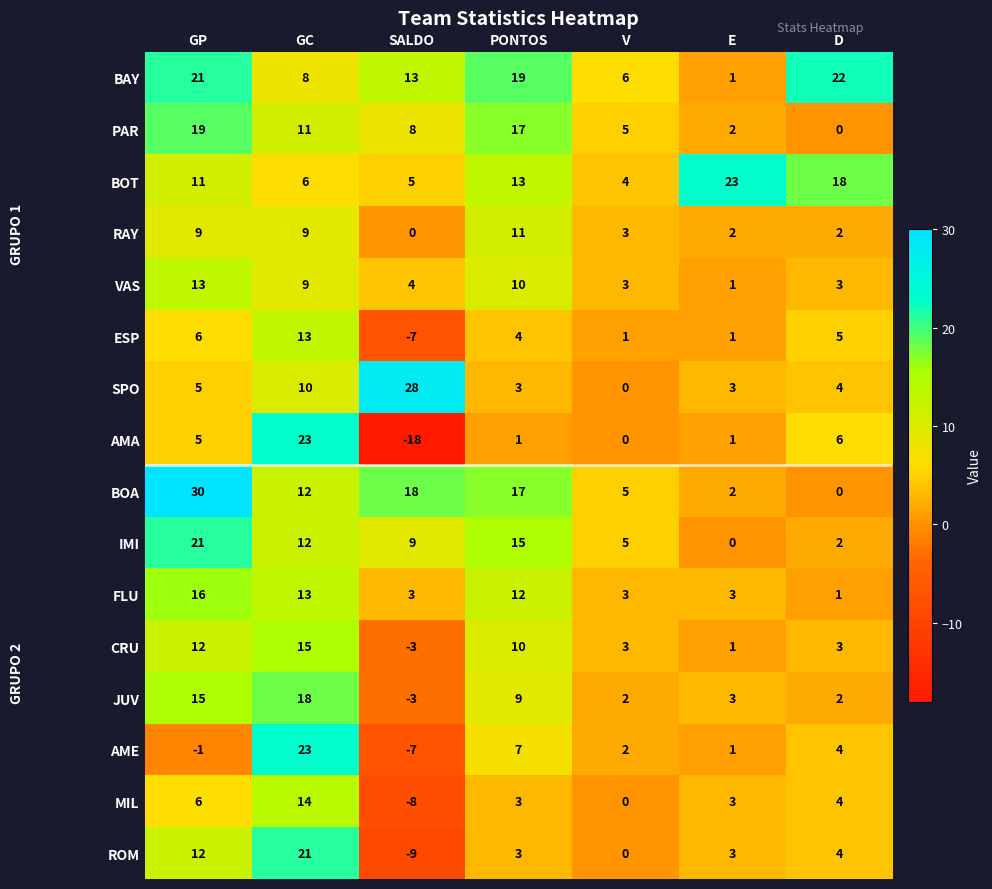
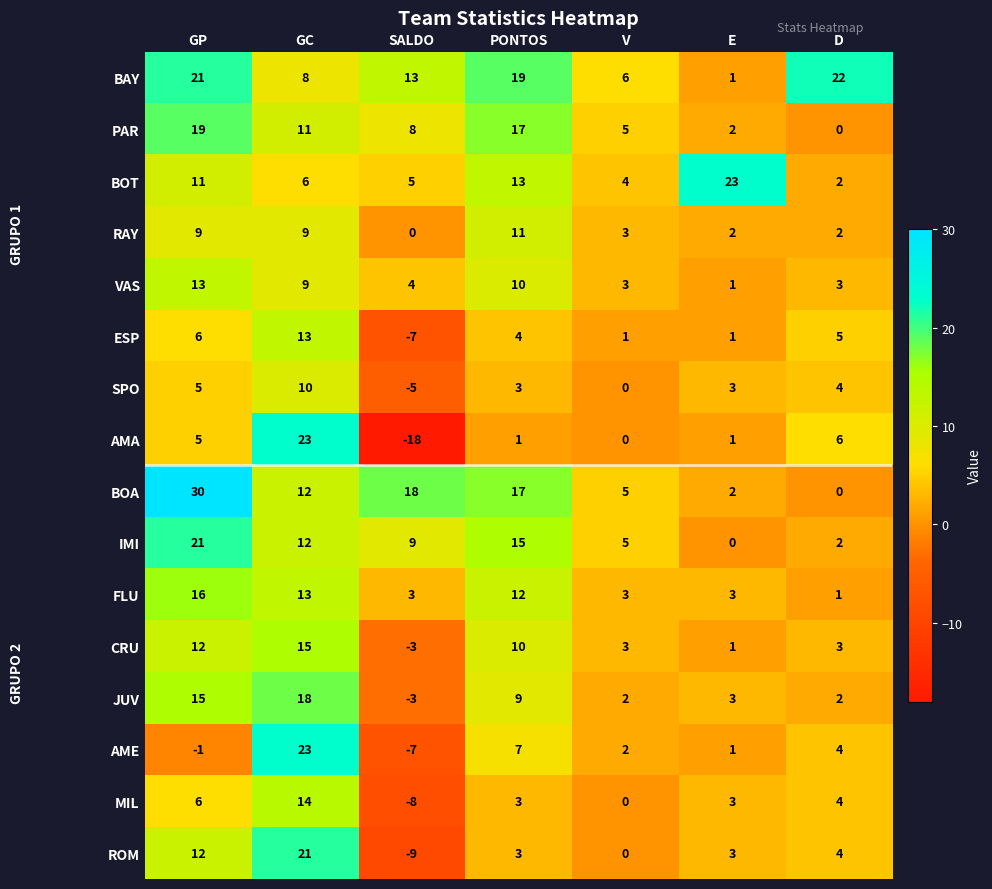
  {
    "BAY": {
      "GP": 21,
      "GC": 8,
      "SALDO": 13,
      "PONTOS": 19,
      "V": 6,
      "E": 1,
      "D": 22
    },
    "PAR": {
      "GP": 19,
      "GC": 11,
      "SALDO": 8,
      "PONTOS": 17,
      "V": 5,
      "E": 2,
      "D": 0
    },
    "BOT": {
      "GP": 11,
      "GC": 6,
      "SALDO": 5,
      "PONTOS": 13,
      "V": 4,
      "E": 23,
-     "D": 18
+     "D": 2
    },
    "RAY": {
      "GP": 9,
      "GC": 9,
      "SALDO": 0,
      "PONTOS": 11,
      "V": 3,
      "E": 2,
      "D": 2
    },
    "VAS": {
      "GP": 13,
      "GC": 9,
      "SALDO": 4,
      "PONTOS": 10,
      "V": 3,
      "E": 1,
      "D": 3
    },
    "ESP": {
      "GP": 6,
      "GC": 13,
      "SALDO": -7,
      "PONTOS": 4,
      "V": 1,
      "E": 1,
      "D": 5
    },
    "SPO": {
      "GP": 5,
      "GC": 10,
-     "SALDO": 28,
+     "SALDO": -5,
      "PONTOS": 3,
      "V": 0,
      "E": 3,
      "D": 4
    },
    "AMA": {
      "GP": 5,
      "GC": 23,
      "SALDO": -18,
      "PONTOS": 1,
      "V": 0,
      "E": 1,
      "D": 6
    },
    "BOA": {
      "GP": 30,
      "GC": 12,
      "SALDO": 18,
      "PONTOS": 17,
      "V": 5,
      "E": 2,
      "D": 0
    },
    "IMI": {
      "GP": 21,
      "GC": 12,
      "SALDO": 9,
      "PONTOS": 15,
      "V": 5,
      "E": 0,
      "D": 2
    },
    "FLU": {
      "GP": 16,
      "GC": 13,
      "SALDO": 3,
      "PONTOS": 12,
      "V": 3,
      "E": 3,
      "D": 1
    },
    "CRU": {
      "GP": 12,
      "GC": 15,
      "SALDO": -3,
      "PONTOS": 10,
      "V": 3,
      "E": 1,
      "D": 3
    },
    "JUV": {
      "GP": 15,
      "GC": 18,
      "SALDO": -3,
      "PONTOS": 9,
      "V": 2,
      "E": 3,
      "D": 2
    },
    "AME": {
      "GP": -1,
      "GC": 23,
      "SALDO": -7,
      "PONTOS": 7,
      "V": 2,
      "E": 1,
      "D": 4
    },
    "MIL": {
      "GP": 6,
      "GC": 14,
      "SALDO": -8,
      "PONTOS": 3,
      "V": 0,
      "E": 3,
      "D": 4
    },
    "ROM": {
      "GP": 12,
      "GC": 21,
      "SALDO": -9,
      "PONTOS": 3,
      "V": 0
    }
  }
